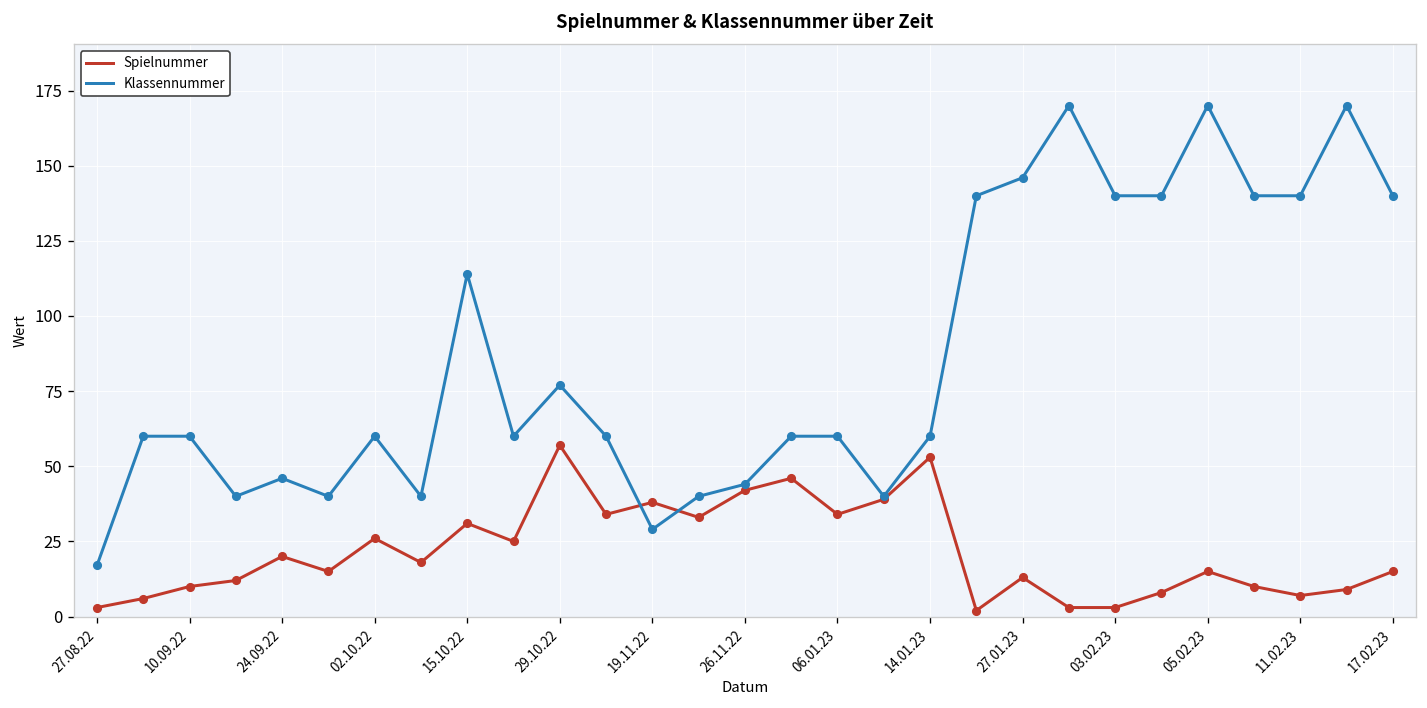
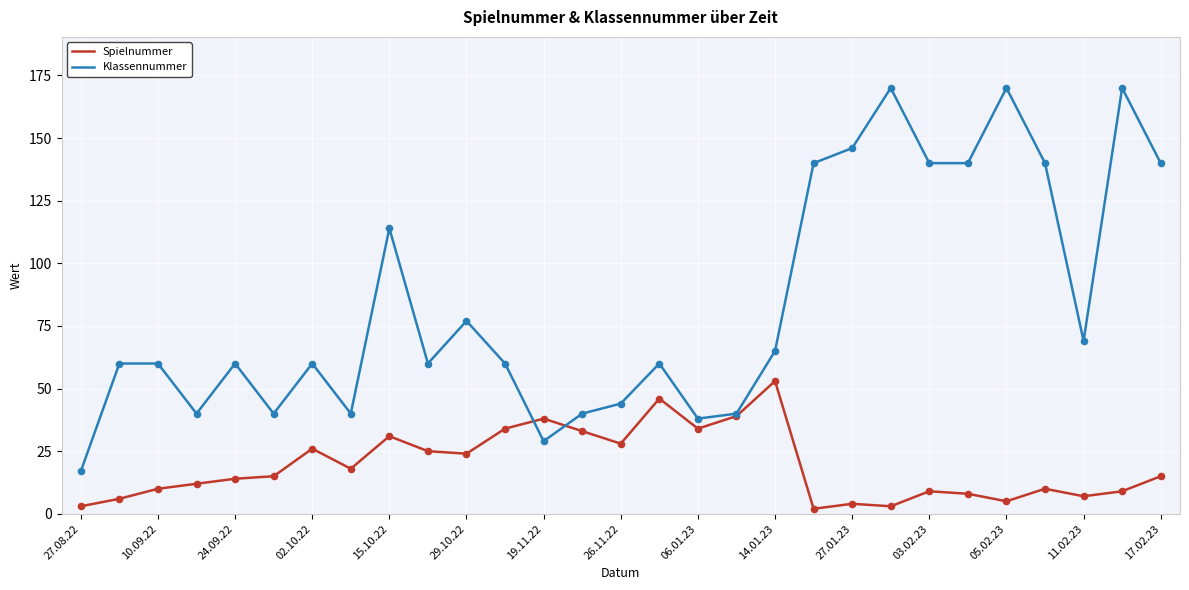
  {
    "Spielnummer": {
      "27.08.22": 3,
      "10.09.22": 10,
-     "24.09.22": 20,
+     "24.09.22": 14,
      "02.10.22": 26,
      "15.10.22": 31,
-     "29.10.22": 57,
+     "29.10.22": 24,
      "19.11.22": 38,
-     "26.11.22": 42,
+     "26.11.22": 28,
      "06.01.23": 34,
      "14.01.23": 53,
-     "27.01.23": 13,
-     "03.02.23": 3,
-     "05.02.23": 15,
+     "27.01.23": 4,
+     "03.02.23": 9,
+     "05.02.23": 5,
      "11.02.23": 7,
      "17.02.23": 15
    },
    "Klassennummer": {
      "27.08.22": 17,
      "10.09.22": 60,
-     "24.09.22": 46,
+     "24.09.22": 60,
      "02.10.22": 60,
      "15.10.22": 114,
      "29.10.22": 77,
      "19.11.22": 29,
      "26.11.22": 44,
-     "06.01.23": 60,
-     "14.01.23": 60,
+     "06.01.23": 38,
+     "14.01.23": 65,
      "27.01.23": 146,
      "03.02.23": 140,
      "05.02.23": 170,
-     "11.02.23": 140,
+     "11.02.23": 69,
      "17.02.23": 140
    }
  }
